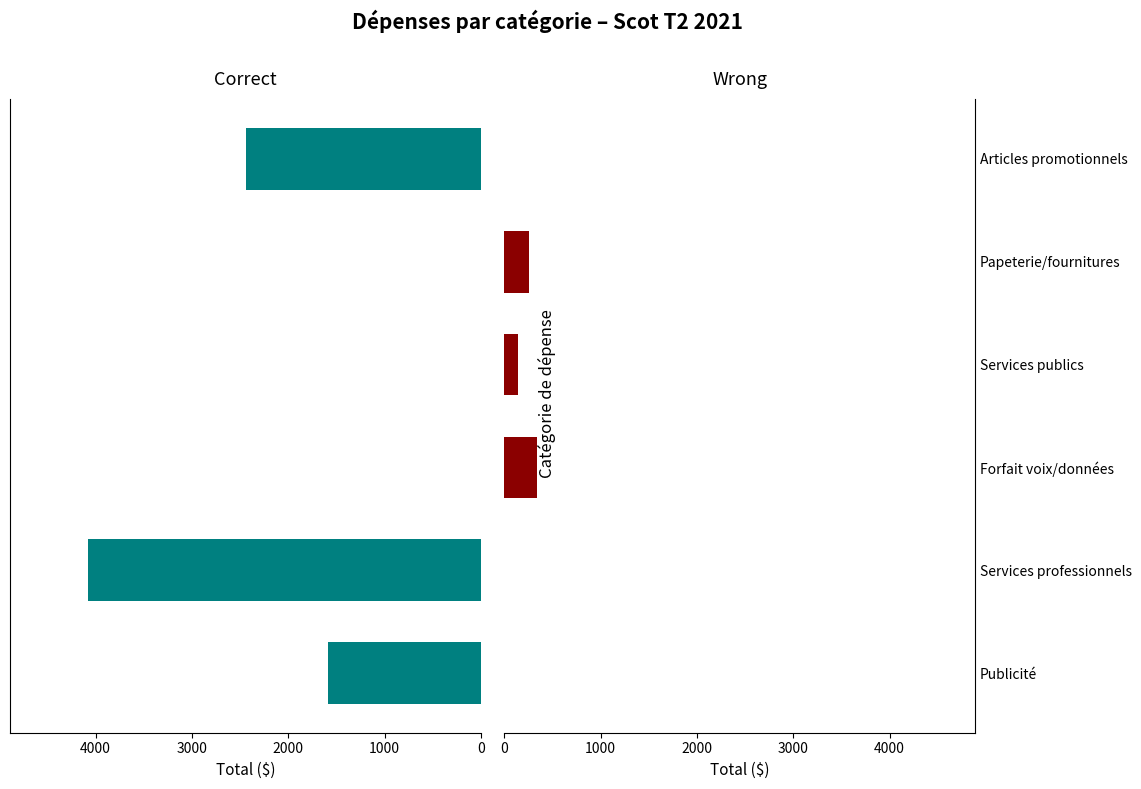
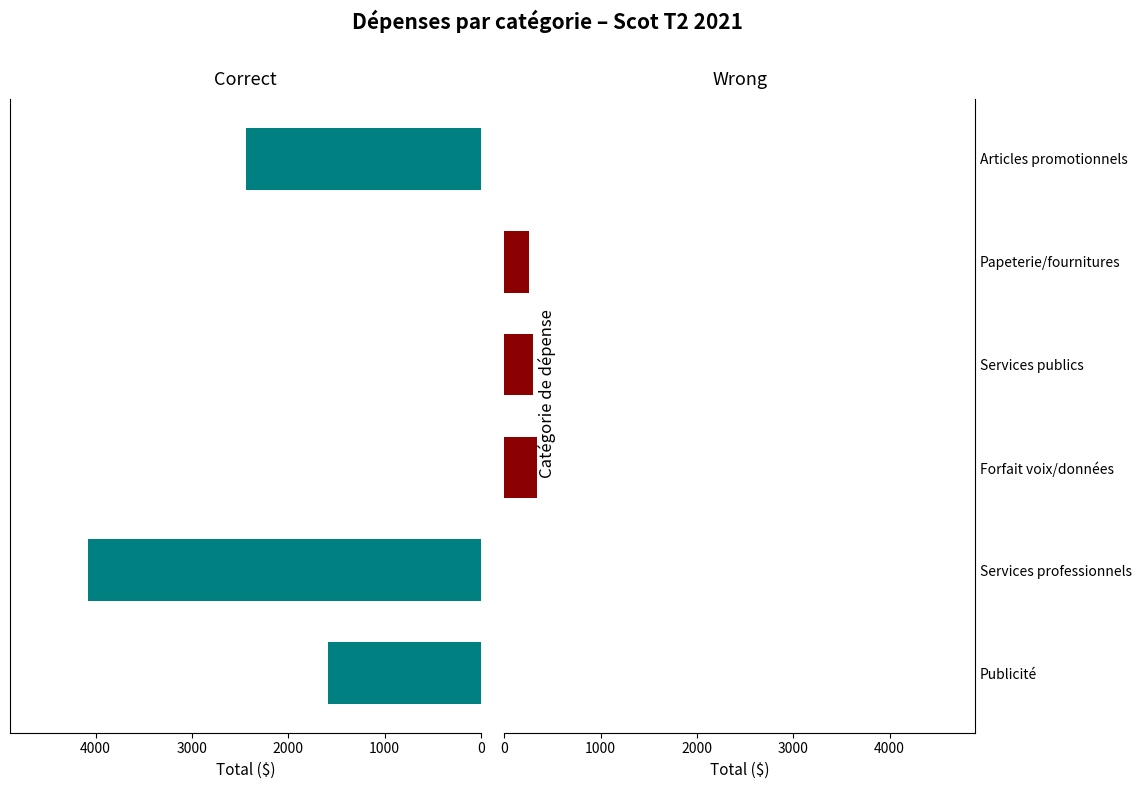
  {
    "Wrong": {
      "Articles promotionnels": 0,
      "Papeterie/fournitures": 300,
-     "Services publics": 100,
+     "Services publics": 300,
      "Forfait voix/données": 300,
      "Services professionnels": 0,
      "Publicité": 0
    }
  }
